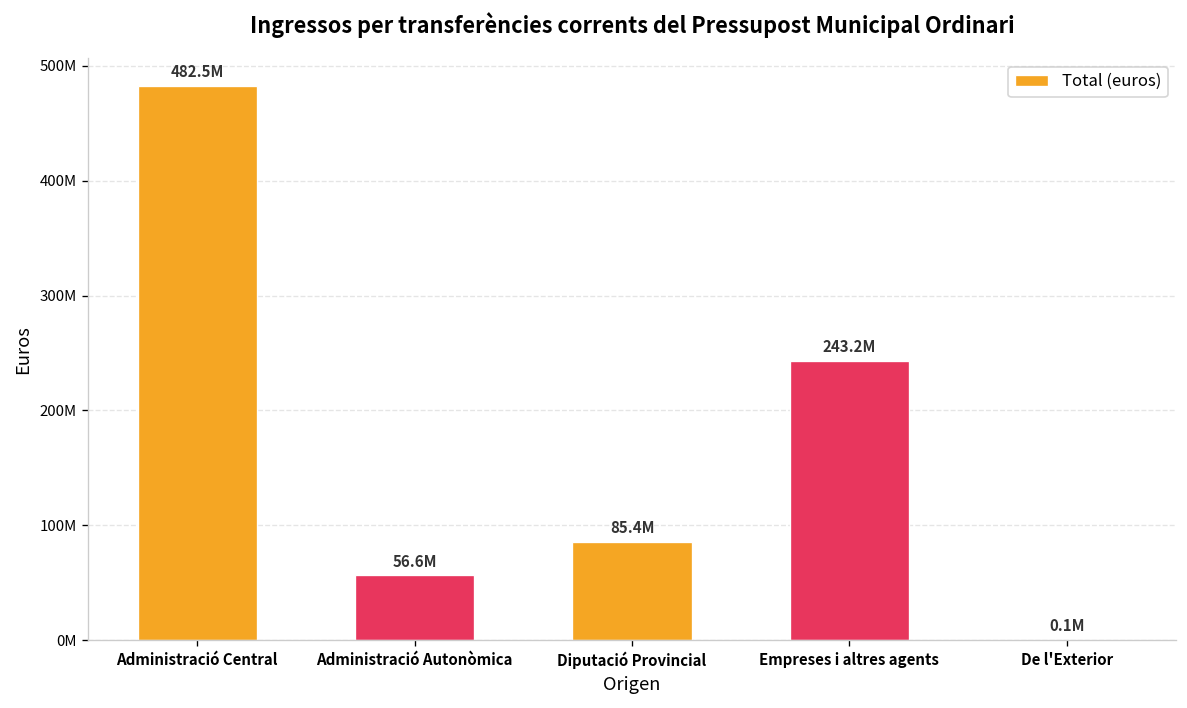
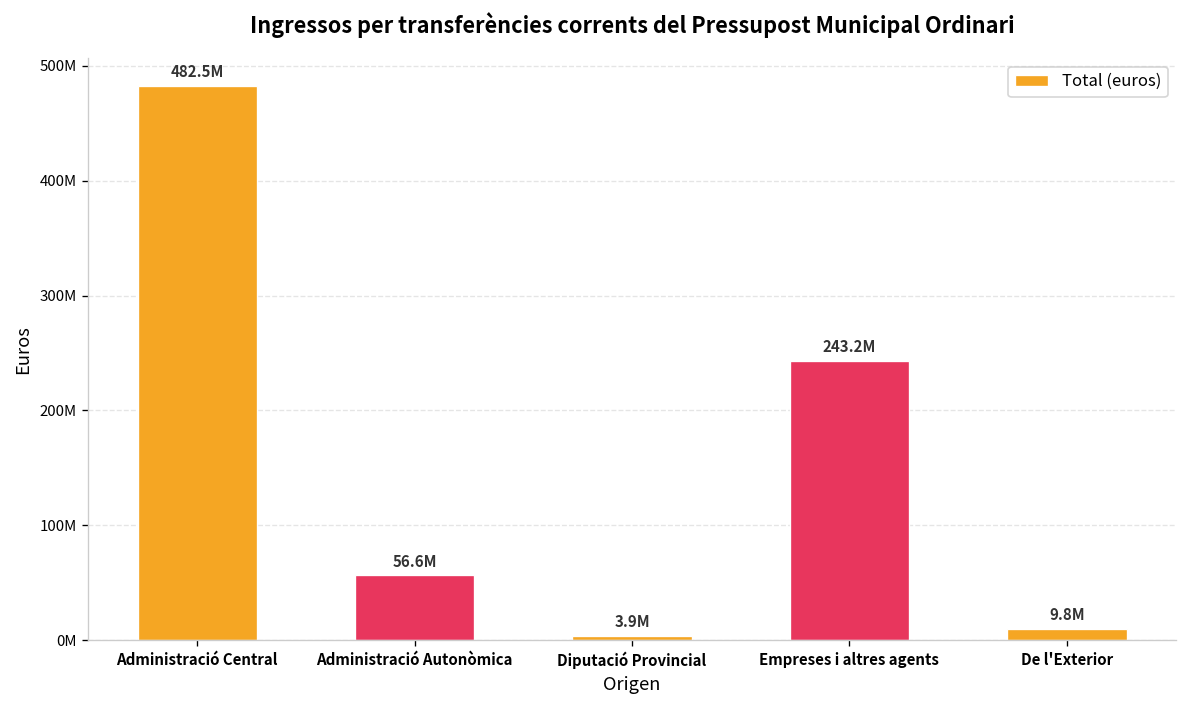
  {
    "Administració Central": "482.5M",
    "Administració Autonòmica": "56.6M",
-   "Diputació Provincial": "85.4M",
+   "Diputació Provincial": "3.9M",
    "Empreses i altres agents": "243.2M",
-   "De l'Exterior": "0.1M"
+   "De l'Exterior": "9.8M"
  }
